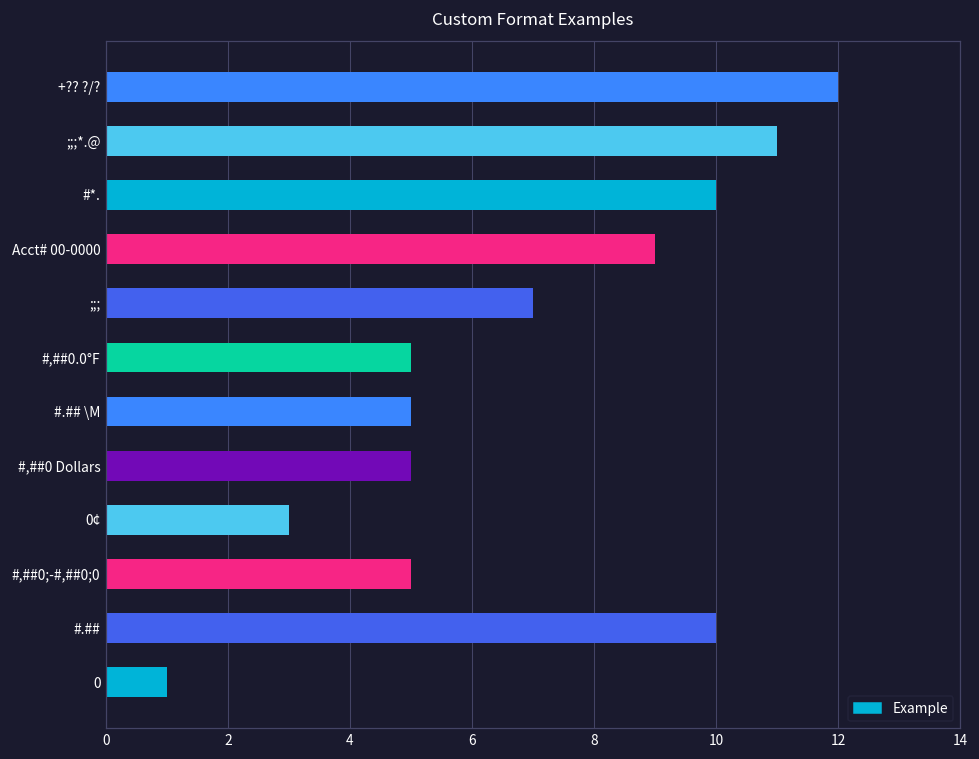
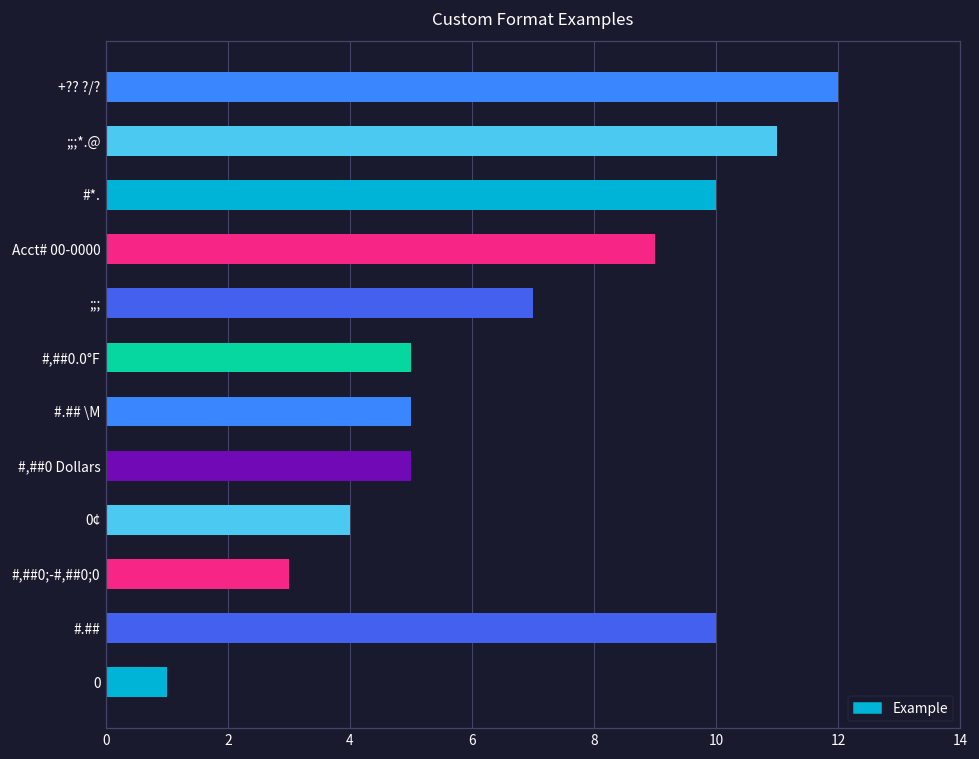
  {
    "+?? ?/?": 12,
    ";;;*.@": 11,
    "#*.": 10,
    "Acct# 00-0000": 9,
    ";;;": 7,
    "#,##0.0°F": 5,
    "#.## \\M": 5,
    "#,##0 Dollars": 5,
-   "0¢": 3,
-   "#,##0;-#,##0;0": 5,
+   "0¢": 4,
+   "#,##0;-#,##0;0": 3,
    "#.##": 10,
    "0": 1
  }
